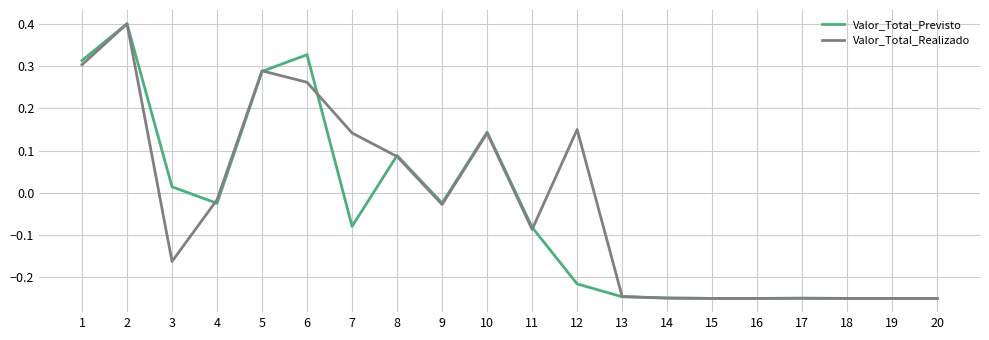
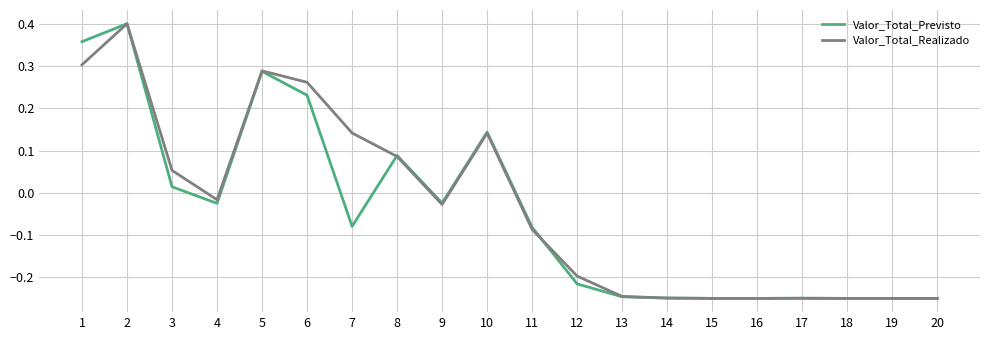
  {
    "Valor_Total_Previsto": {
-     "1": 0.31,
+     "1": 0.36,
      "3": 0.01,
      "4": -0.03,
-     "6": 0.33,
+     "6": 0.23,
      "7": -0.08,
      "12": -0.22
    },
    "Valor_Total_Realizado": {
      "1": 0.30,
-     "3": -0.16,
+     "3": 0.05,
      "4": -0.02,
      "6": 0.26,
      "7": 0.14,
-     "12": 0.15
+     "12": -0.20
    }
  }
